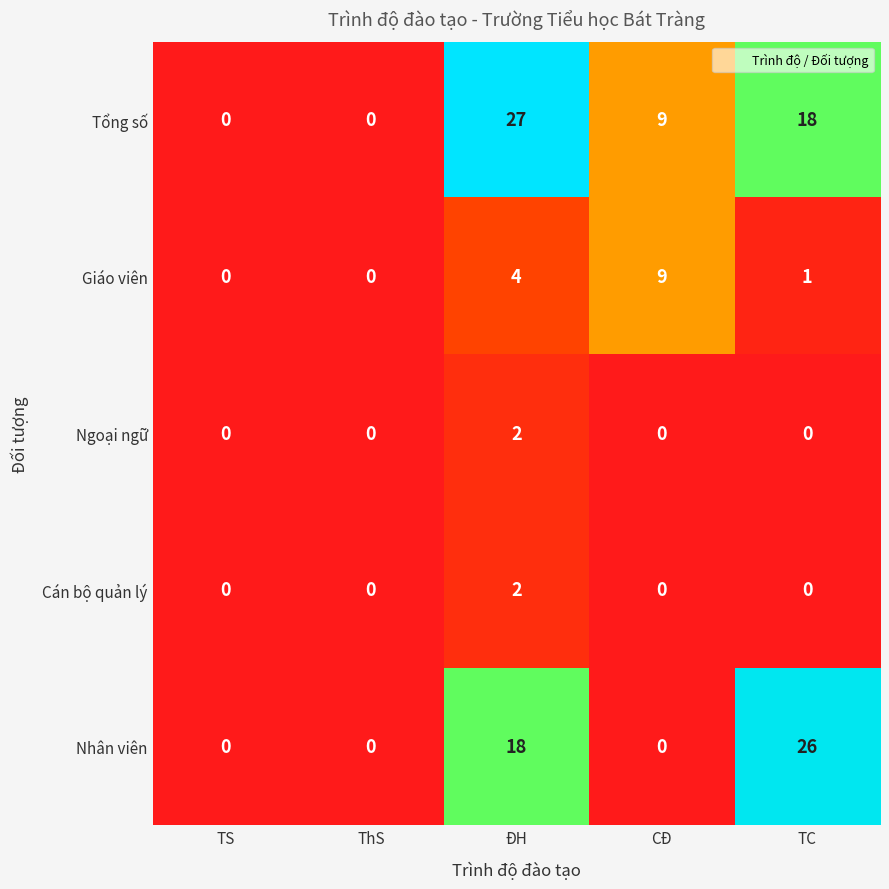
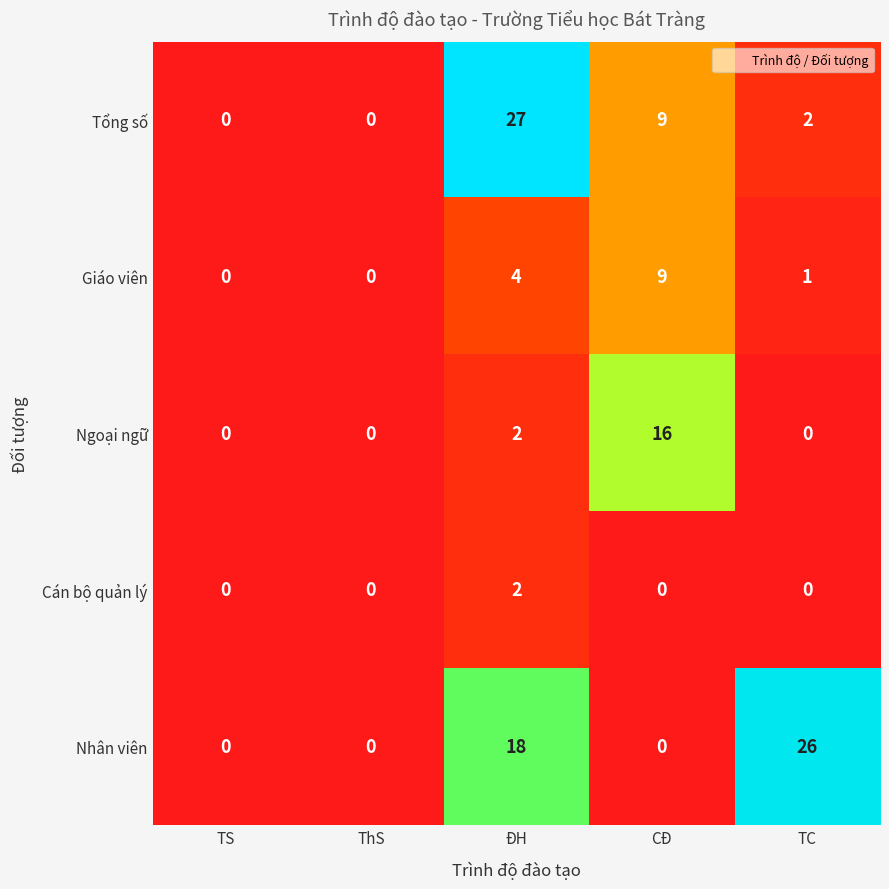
  {
    "Tổng số": {
      "TS": 0,
      "ThS": 0,
      "ĐH": 27,
      "CĐ": 9,
-     "TC": 18
+     "TC": 2
    },
    "Giáo viên": {
      "TS": 0,
      "ThS": 0,
      "ĐH": 4,
      "CĐ": 9,
      "TC": 1
    },
    "Ngoại ngữ": {
      "TS": 0,
      "ThS": 0,
      "ĐH": 2,
-     "CĐ": 0,
+     "CĐ": 16,
      "TC": 0
    },
    "Cán bộ quản lý": {
      "TS": 0,
      "ThS": 0,
      "ĐH": 2,
      "CĐ": 0,
      "TC": 0
    },
    "Nhân viên": {
      "TS": 0,
      "ThS": 0,
      "ĐH": 18,
      "CĐ": 0,
      "TC": 26
    }
  }
